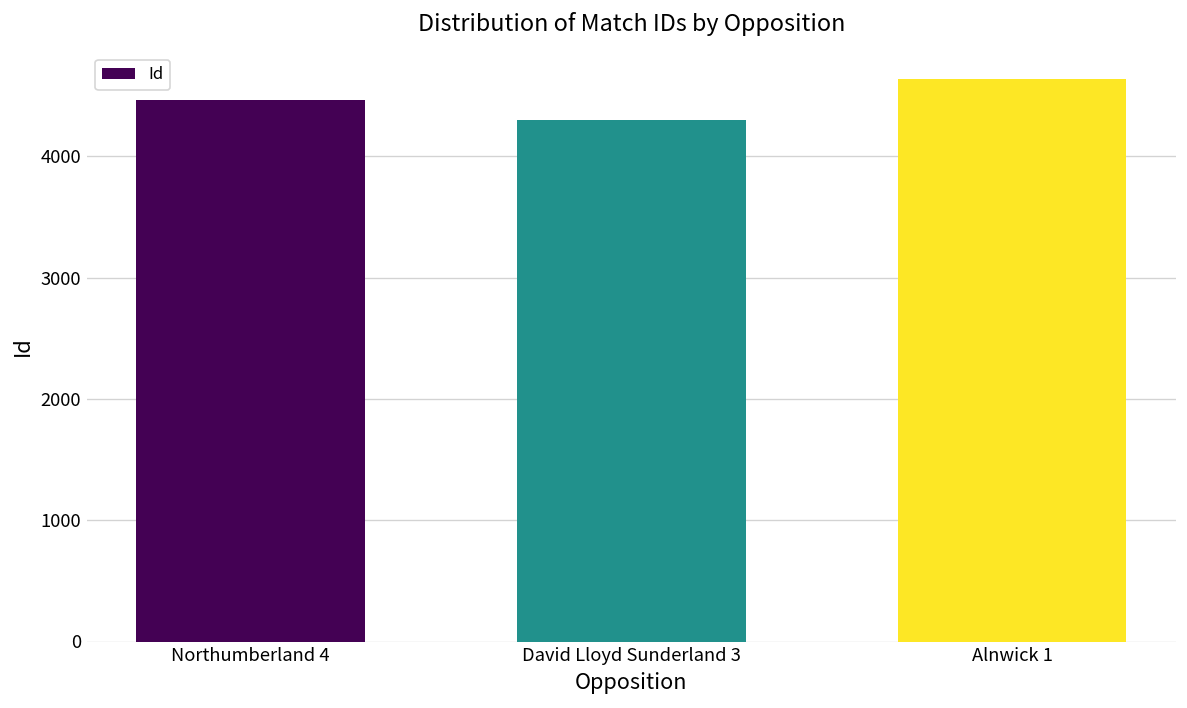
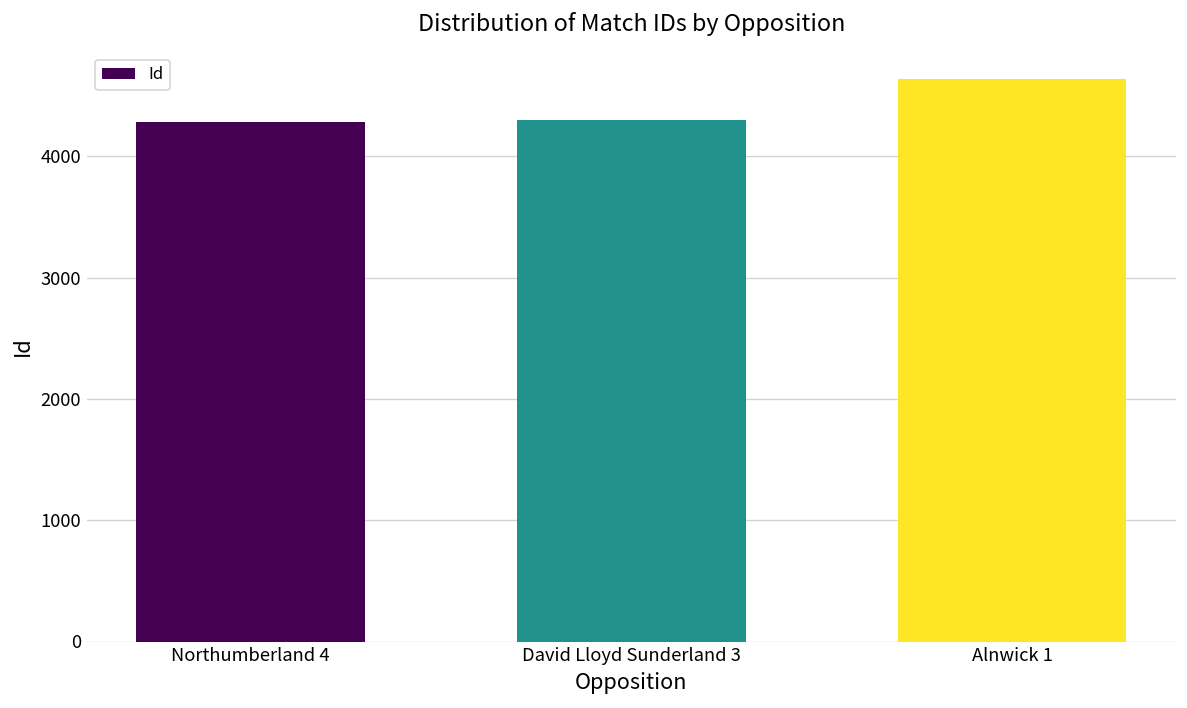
  {
-   "Northumberland 4": 4460,
+   "Northumberland 4": 4280,
    "David Lloyd Sunderland 3": 4300,
    "Alnwick 1": 4640
  }
